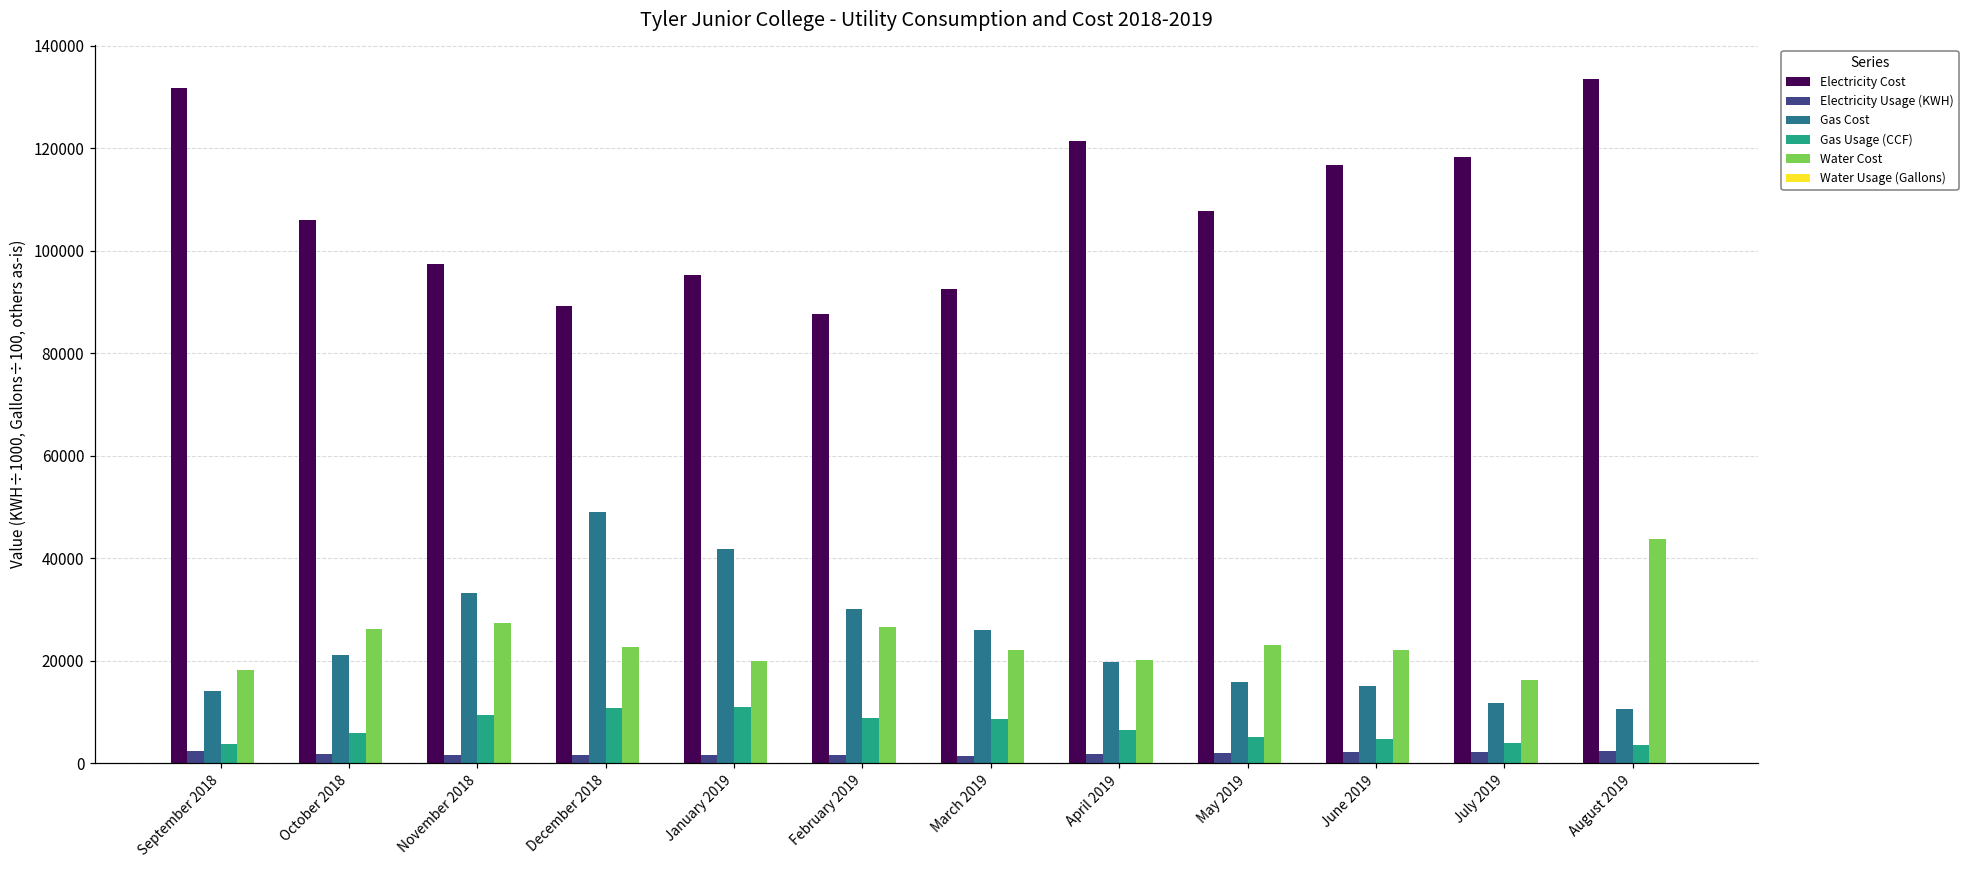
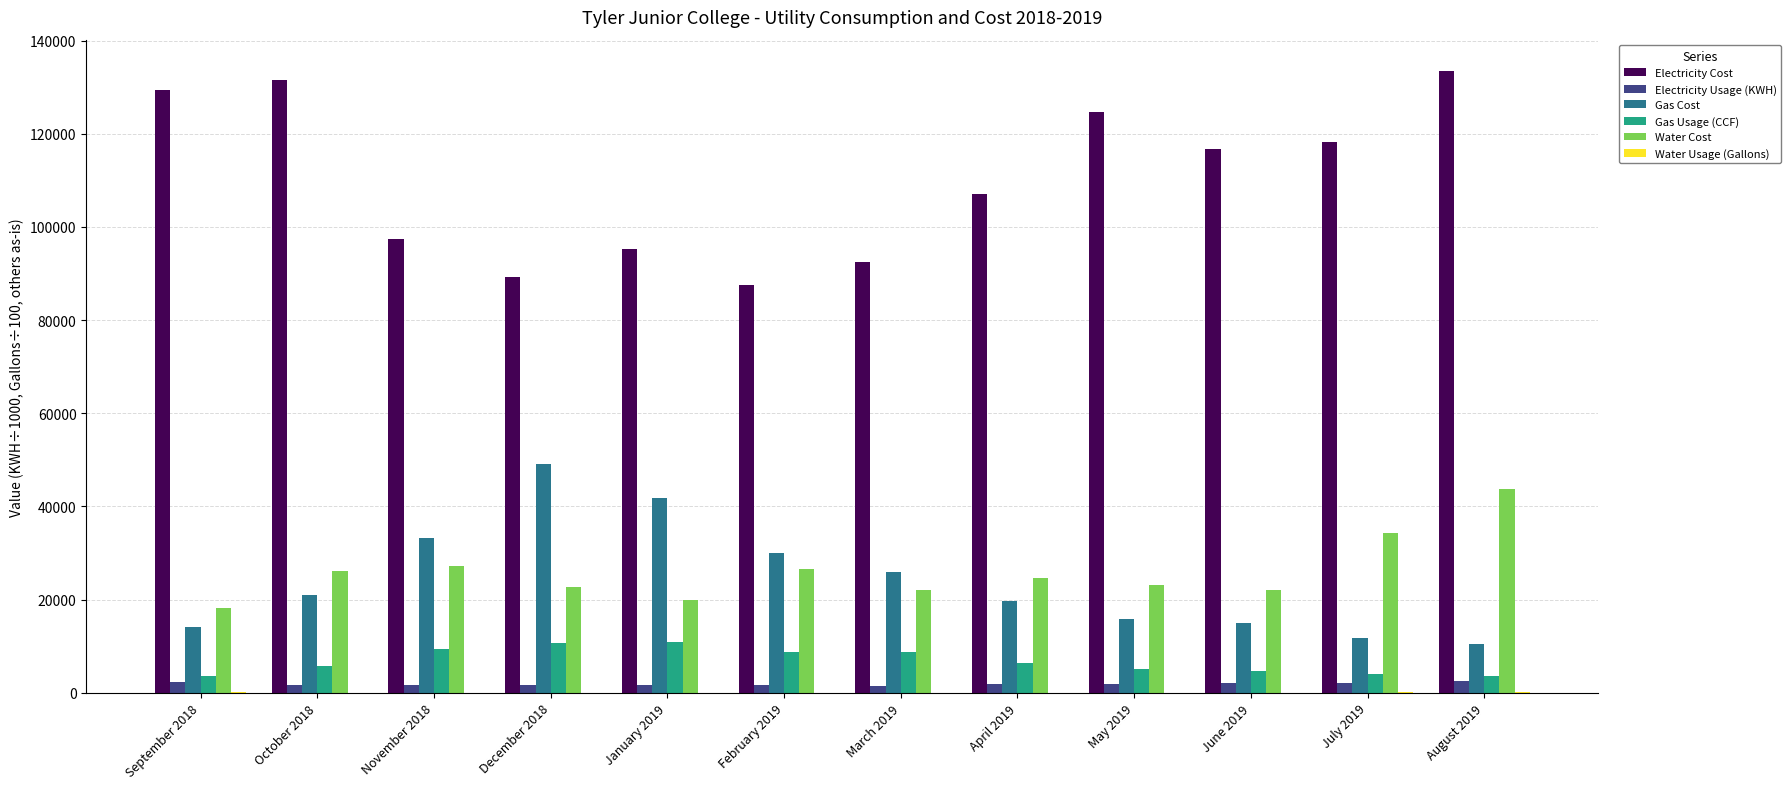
  {
    "Electricity Cost": {
-     "September 2018": 132000,
-     "October 2018": 106000,
+     "September 2018": 129000,
+     "October 2018": 131000,
      "November 2018": 97000,
      "December 2018": 89000,
      "January 2019": 95000,
      "February 2019": 88000,
      "March 2019": 93000,
-     "April 2019": 121000,
-     "May 2019": 108000,
+     "April 2019": 107000,
+     "May 2019": 125000,
      "June 2019": 117000,
      "July 2019": 118000,
      "August 2019": 134000
    },
    "Water Cost": {
      "September 2018": 18000,
      "October 2018": 26000,
      "November 2018": 27000,
      "December 2018": 23000,
      "January 2019": 20000,
      "February 2019": 26000,
      "March 2019": 22000,
-     "April 2019": 20000,
+     "April 2019": 25000,
      "May 2019": 23000,
      "June 2019": 22000,
-     "July 2019": 16000,
+     "July 2019": 34000,
      "August 2019": 44000
    }
  }
